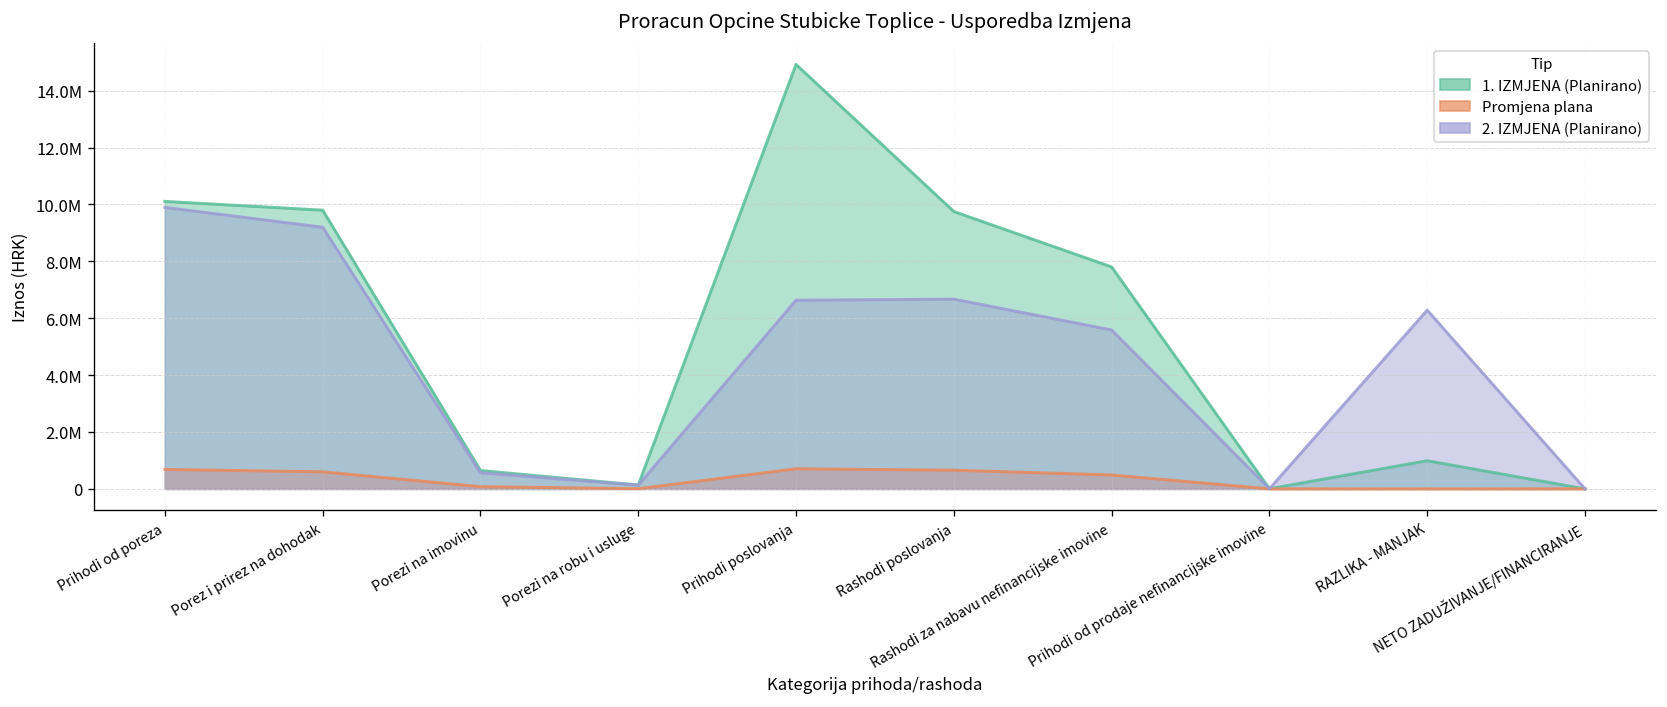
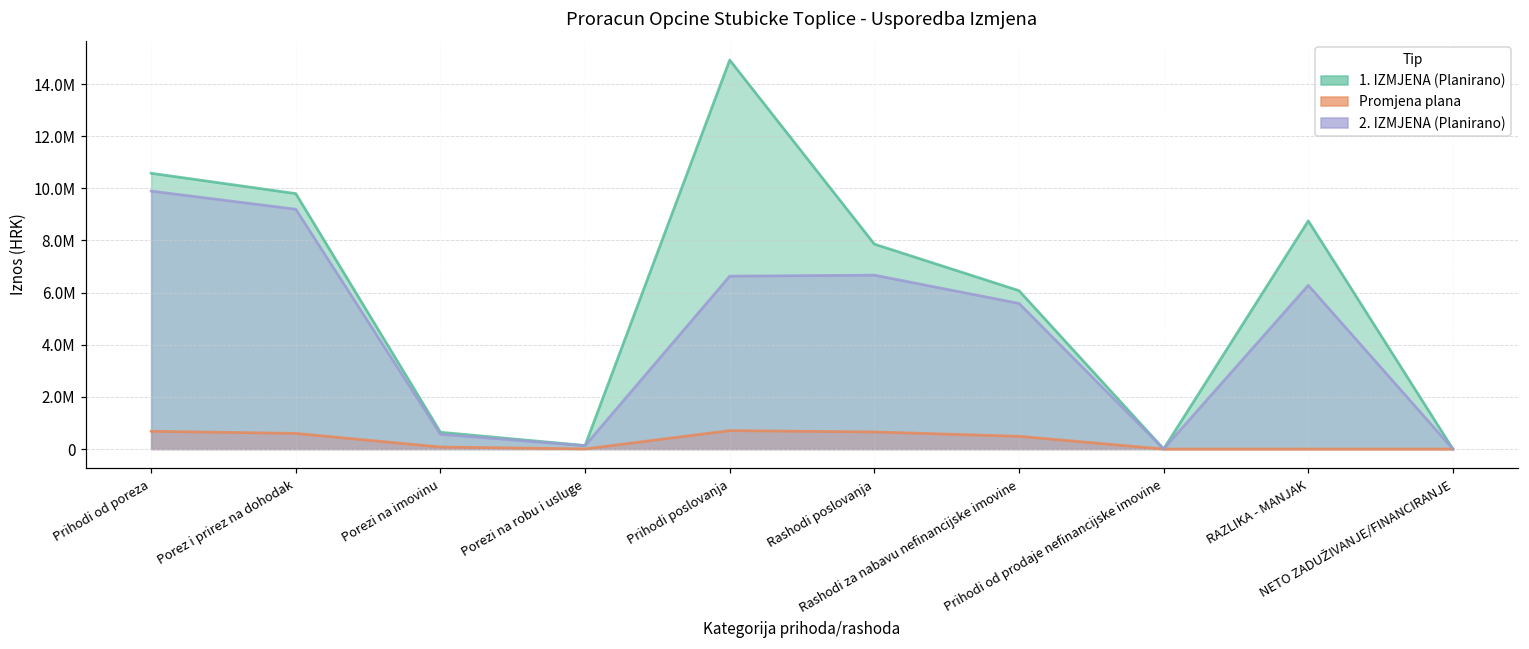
  {
    "1. IZMJENA (Planirano)": {
-     "Prihodi od poreza": 10100000,
+     "Prihodi od poreza": 10600000,
      "Porez i prirez na dohodak": 9800000,
      "Prihodi poslovanja": 14900000,
-     "Rashodi poslovanja": 9800000,
-     "Rashodi za nabavu nefinancijske imovine": 7800000,
-     "RAZLIKA - MANJAK": 1000000
+     "Rashodi poslovanja": 7900000,
+     "Rashodi za nabavu nefinancijske imovine": 6100000,
+     "RAZLIKA - MANJAK": 8800000
    },
    "Promjena plana": {
      "Prihodi od poreza": 700000,
      "Porez i prirez na dohodak": 600000,
      "Porezi na imovinu": 100000,
      "Porezi na robu i usluge": 0,
      "Prihodi poslovanja": 700000,
      "Rashodi poslovanja": 700000,
      "Rashodi za nabavu nefinancijske imovine": 500000,
      "RAZLIKA - MANJAK": 0
    },
    "2. IZMJENA (Planirano)": {
      "Prihodi od poreza": 9900000,
      "Porez i prirez na dohodak": 9200000,
      "Prihodi poslovanja": 6600000,
      "Rashodi poslovanja": 6700000,
      "Rashodi za nabavu nefinancijske imovine": 5600000,
      "RAZLIKA - MANJAK": 6300000
    }
  }
